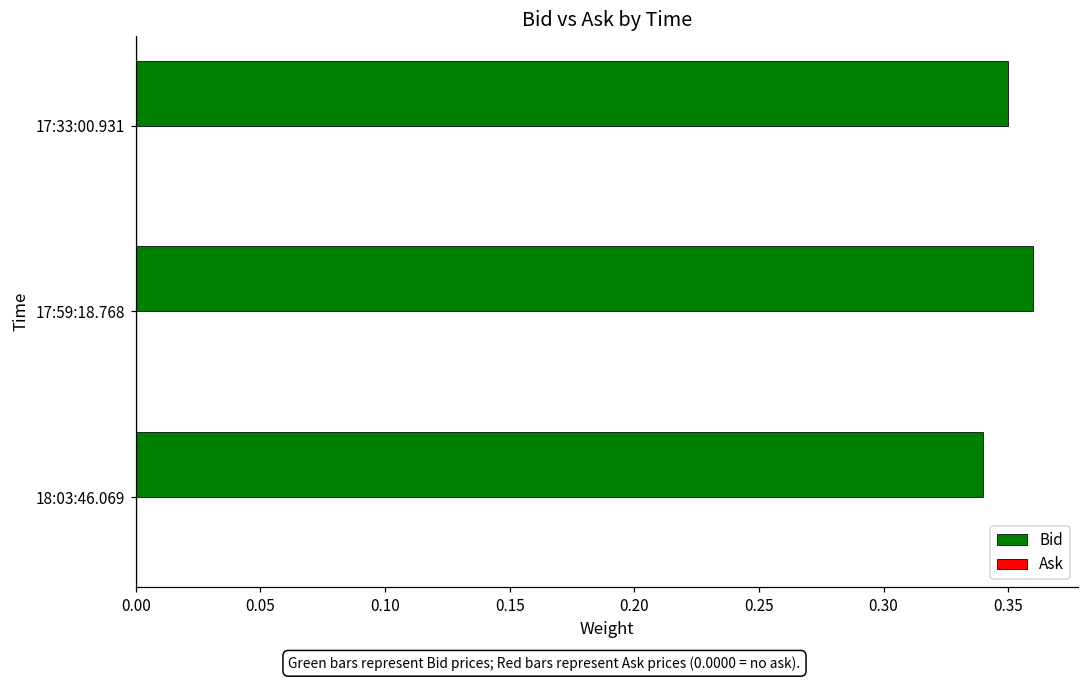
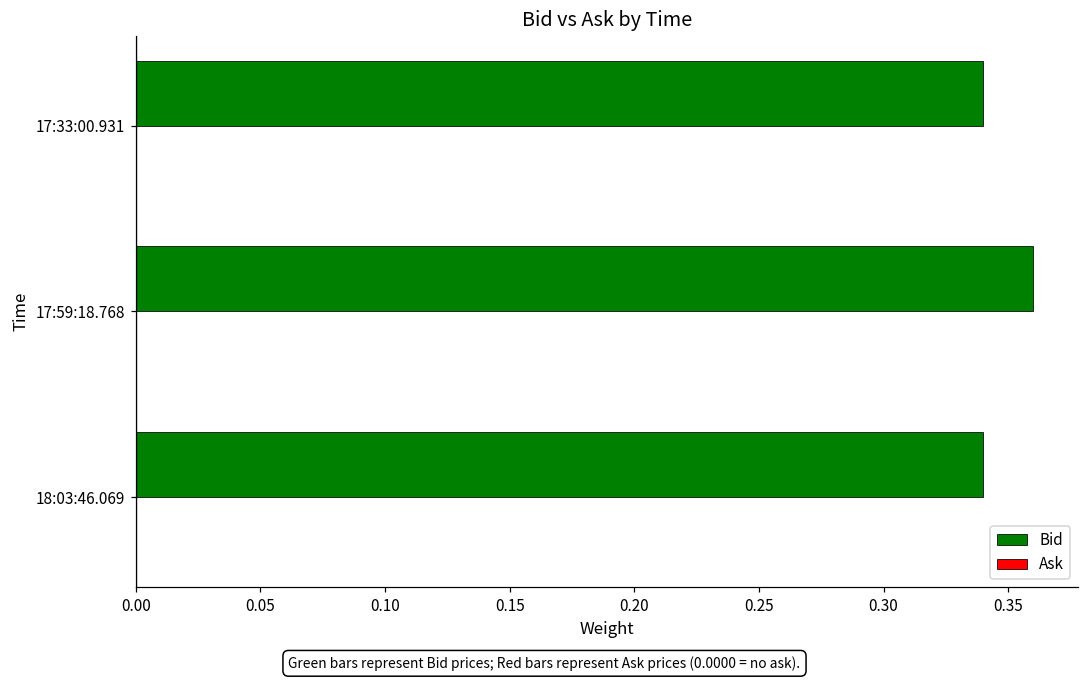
  {
    "Bid": {
-     "17:33:00.931": 0.35,
+     "17:33:00.931": 0.34,
      "17:59:18.768": 0.36,
      "18:03:46.069": 0.34
    },
    "Ask": {
      "17:33:00.931": 0.00,
      "17:59:18.768": 0.00,
      "18:03:46.069": 0.00
    }
  }
